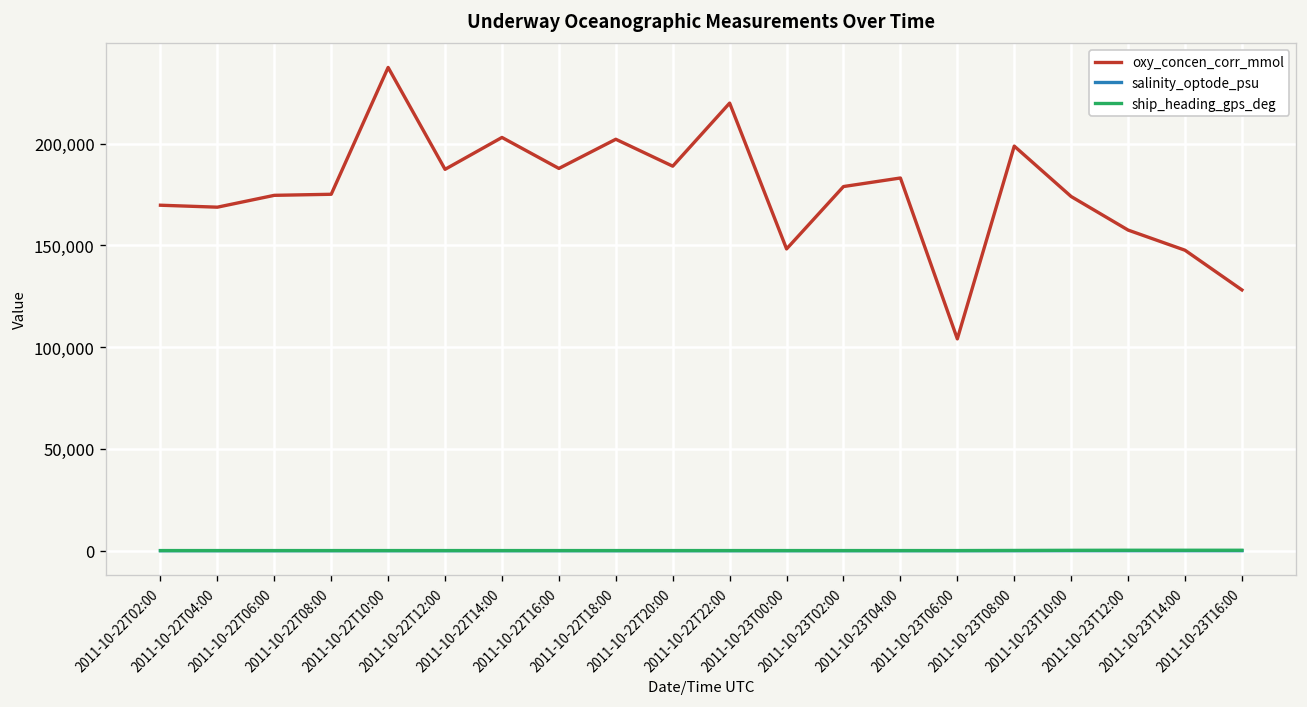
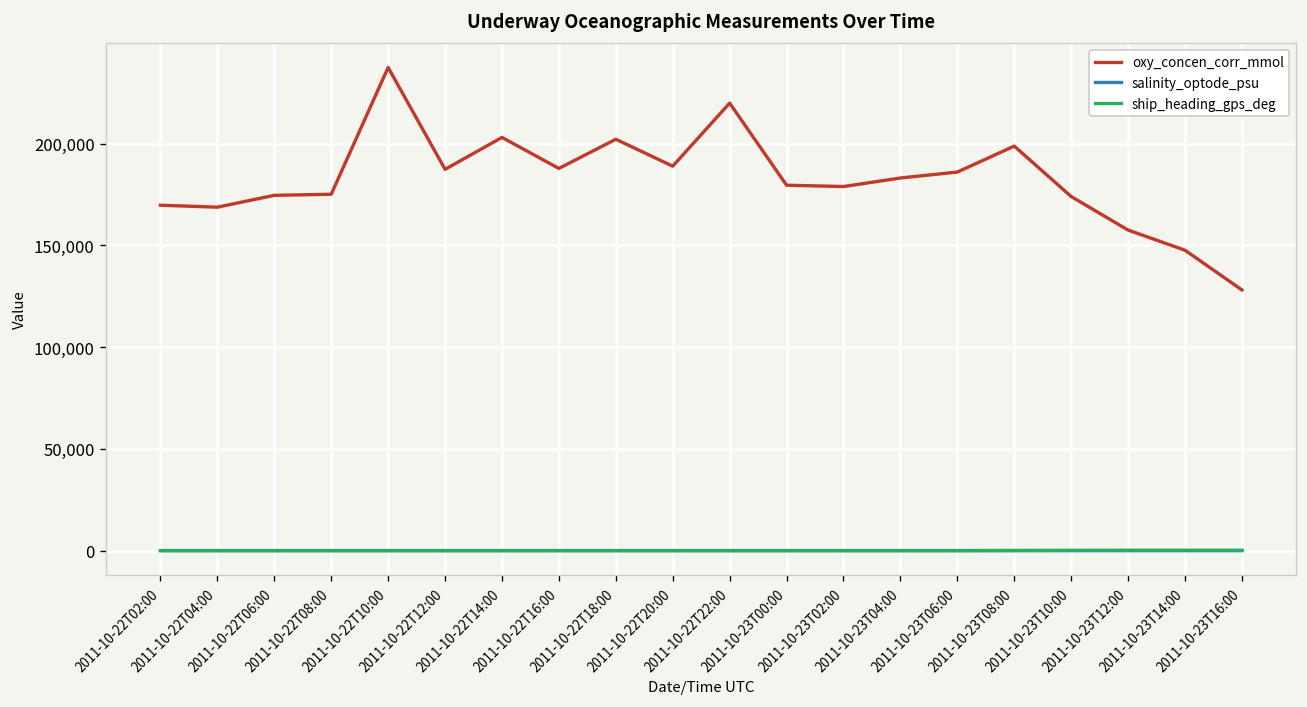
  {
    "oxy_concen_corr_mmol": {
      "2011-10-22T02:00": "170,000",
      "2011-10-22T04:00": "169,000",
      "2011-10-22T06:00": "175,000",
      "2011-10-22T08:00": "175,000",
      "2011-10-22T10:00": "237,000",
      "2011-10-22T12:00": "187,000",
      "2011-10-22T14:00": "203,000",
      "2011-10-22T16:00": "188,000",
      "2011-10-22T18:00": "202,000",
      "2011-10-22T20:00": "189,000",
      "2011-10-22T22:00": "220,000",
-     "2011-10-23T00:00": "148,000",
+     "2011-10-23T00:00": "180,000",
      "2011-10-23T02:00": "179,000",
      "2011-10-23T04:00": "183,000",
-     "2011-10-23T06:00": "104,000",
+     "2011-10-23T06:00": "186,000",
      "2011-10-23T08:00": "199,000",
      "2011-10-23T10:00": "174,000",
      "2011-10-23T12:00": "157,000",
      "2011-10-23T14:00": "148,000",
      "2011-10-23T16:00": "128,000"
    }
  }
